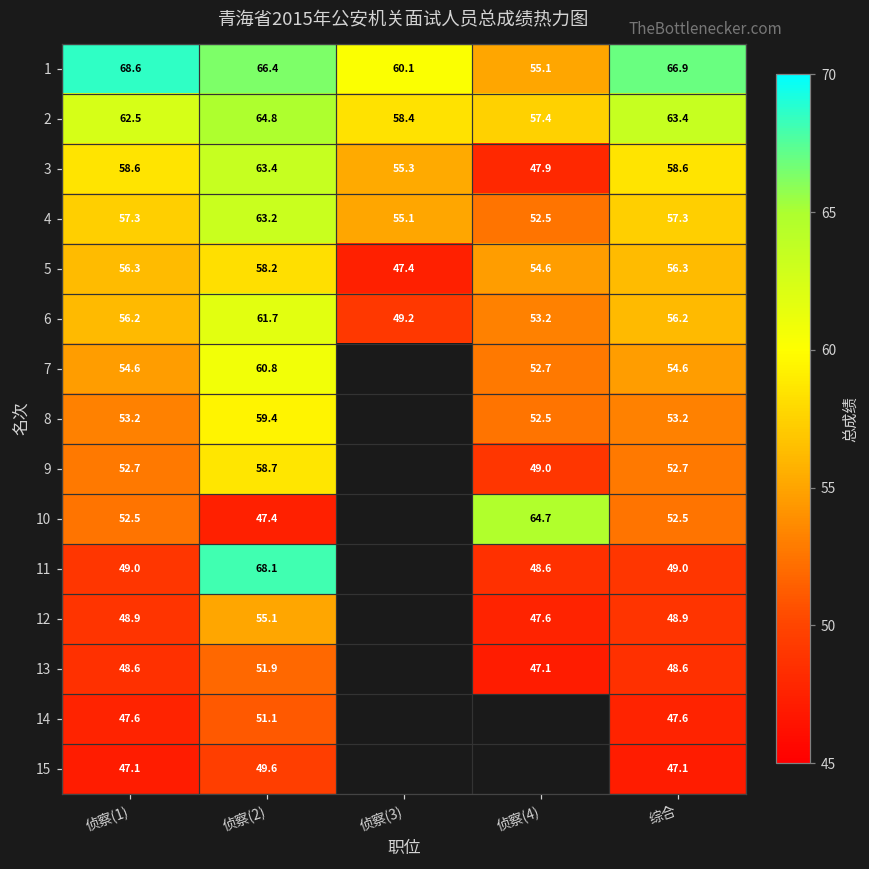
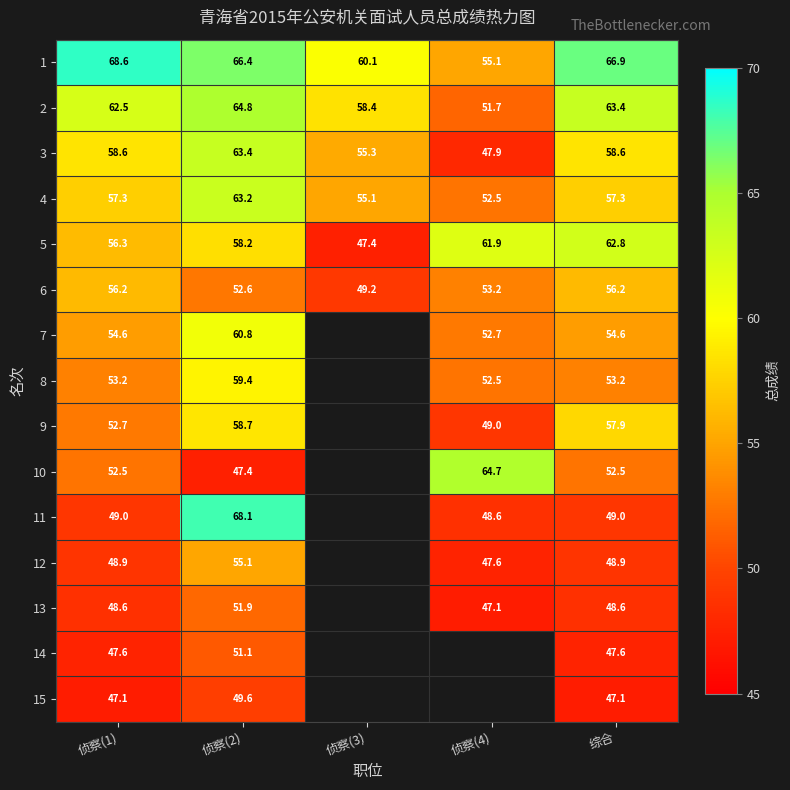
  {
    "1": {
      "侦察(1)": 68.6,
      "侦察(2)": 66.4,
      "侦察(3)": 60.1,
      "侦察(4)": 55.1,
      "综合": 66.9
    },
    "2": {
      "侦察(1)": 62.5,
      "侦察(2)": 64.8,
      "侦察(3)": 58.4,
-     "侦察(4)": 57.4,
+     "侦察(4)": 51.7,
      "综合": 63.4
    },
    "3": {
      "侦察(1)": 58.6,
      "侦察(2)": 63.4,
      "侦察(3)": 55.3,
      "侦察(4)": 47.9,
      "综合": 58.6
    },
    "4": {
      "侦察(1)": 57.3,
      "侦察(2)": 63.2,
      "侦察(3)": 55.1,
      "侦察(4)": 52.5,
      "综合": 57.3
    },
    "5": {
      "侦察(1)": 56.3,
      "侦察(2)": 58.2,
      "侦察(3)": 47.4,
-     "侦察(4)": 54.6,
-     "综合": 56.3
+     "侦察(4)": 61.9,
+     "综合": 62.8
    },
    "6": {
      "侦察(1)": 56.2,
-     "侦察(2)": 61.7,
+     "侦察(2)": 52.6,
      "侦察(3)": 49.2,
      "侦察(4)": 53.2,
      "综合": 56.2
    },
    "7": {
      "侦察(1)": 54.6,
      "侦察(2)": 60.8,
      "侦察(4)": 52.7,
      "综合": 54.6
    },
    "8": {
      "侦察(1)": 53.2,
      "侦察(2)": 59.4,
      "侦察(4)": 52.5,
      "综合": 53.2
    },
    "9": {
      "侦察(1)": 52.7,
      "侦察(2)": 58.7,
      "侦察(4)": 49.0,
-     "综合": 52.7
+     "综合": 57.9
    },
    "10": {
      "侦察(1)": 52.5,
      "侦察(2)": 47.4,
      "侦察(4)": 64.7,
      "综合": 52.5
    },
    "11": {
      "侦察(1)": 49.0,
      "侦察(2)": 68.1,
      "侦察(4)": 48.6,
      "综合": 49.0
    },
    "12": {
      "侦察(1)": 48.9,
      "侦察(2)": 55.1,
      "侦察(4)": 47.6,
      "综合": 48.9
    },
    "13": {
      "侦察(1)": 48.6,
      "侦察(2)": 51.9,
      "侦察(4)": 47.1,
      "综合": 48.6
    },
    "14": {
      "侦察(1)": 47.6,
      "侦察(2)": 51.1,
      "综合": 47.6
    },
    "15": {
      "侦察(1)": 47.1,
      "侦察(2)": 49.6,
      "综合": 47.1
    }
  }
